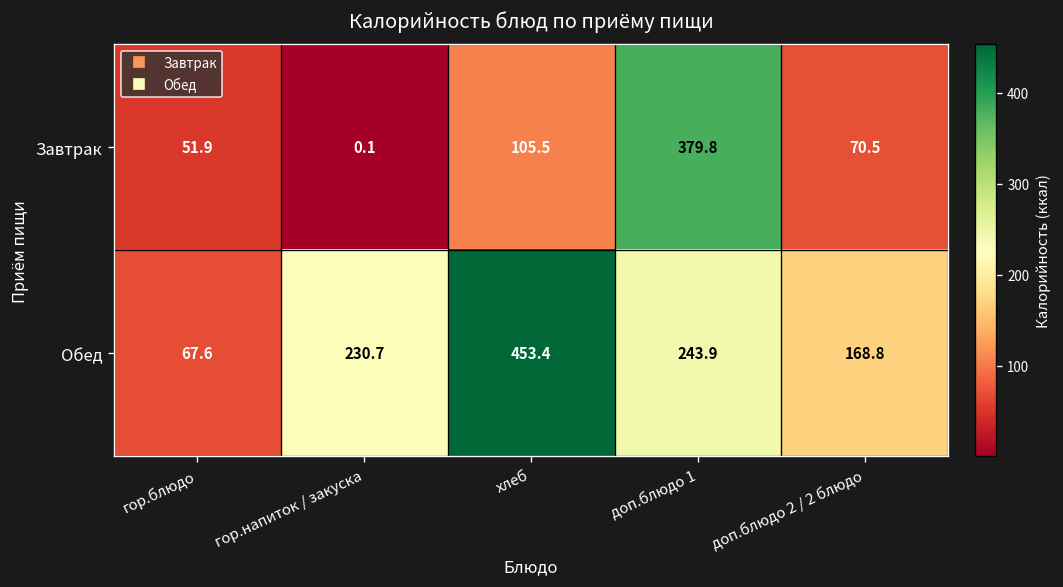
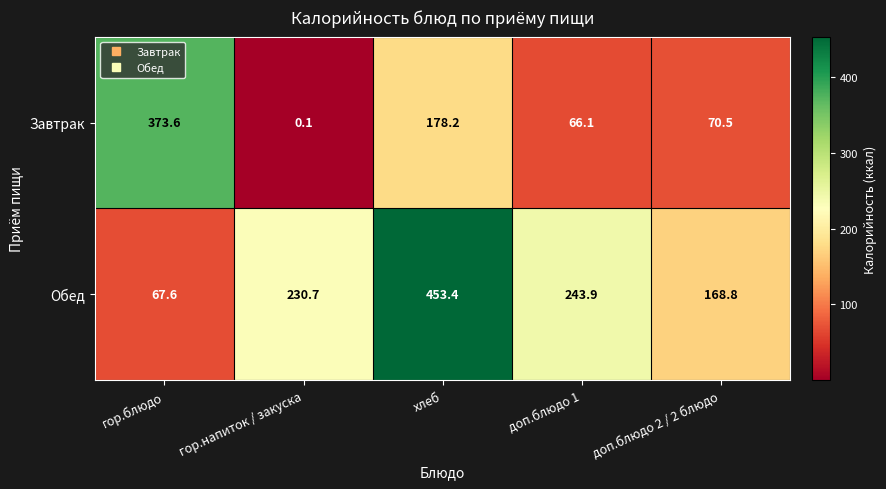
  {
    "Завтрак": {
-     "гор.блюдо": 51.9,
+     "гор.блюдо": 373.6,
      "гор.напиток / закуска": 0.1,
-     "хлеб": 105.5,
-     "доп.блюдо 1": 379.8,
+     "хлеб": 178.2,
+     "доп.блюдо 1": 66.1,
      "доп.блюдо 2 / 2 блюдо": 70.5
    },
    "Обед": {
      "гор.блюдо": 67.6,
      "гор.напиток / закуска": 230.7,
      "хлеб": 453.4,
      "доп.блюдо 1": 243.9,
      "доп.блюдо 2 / 2 блюдо": 168.8
    }
  }
